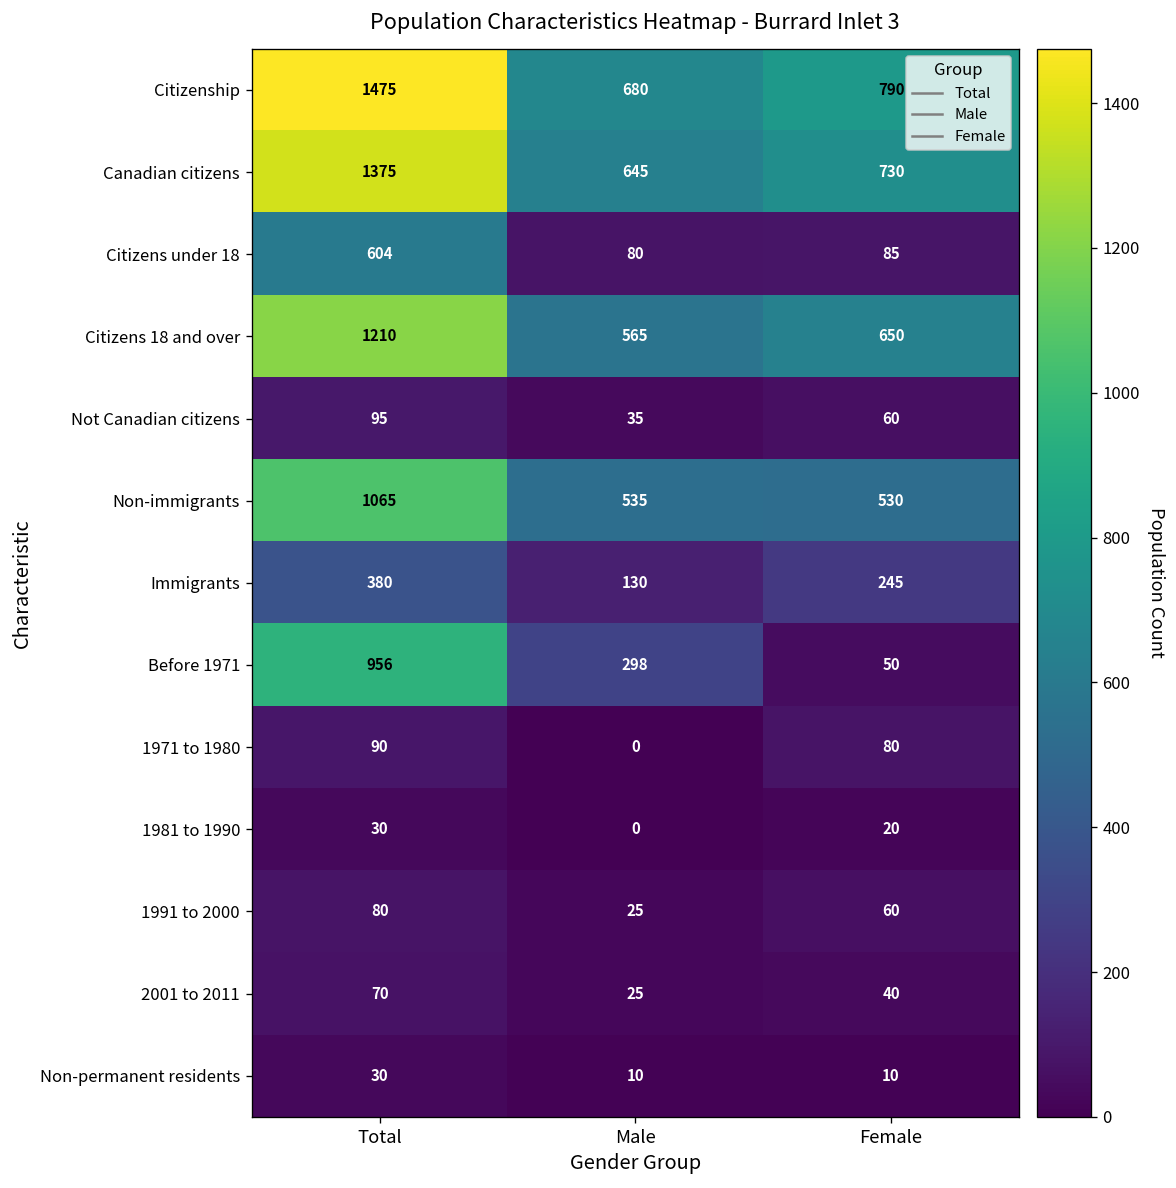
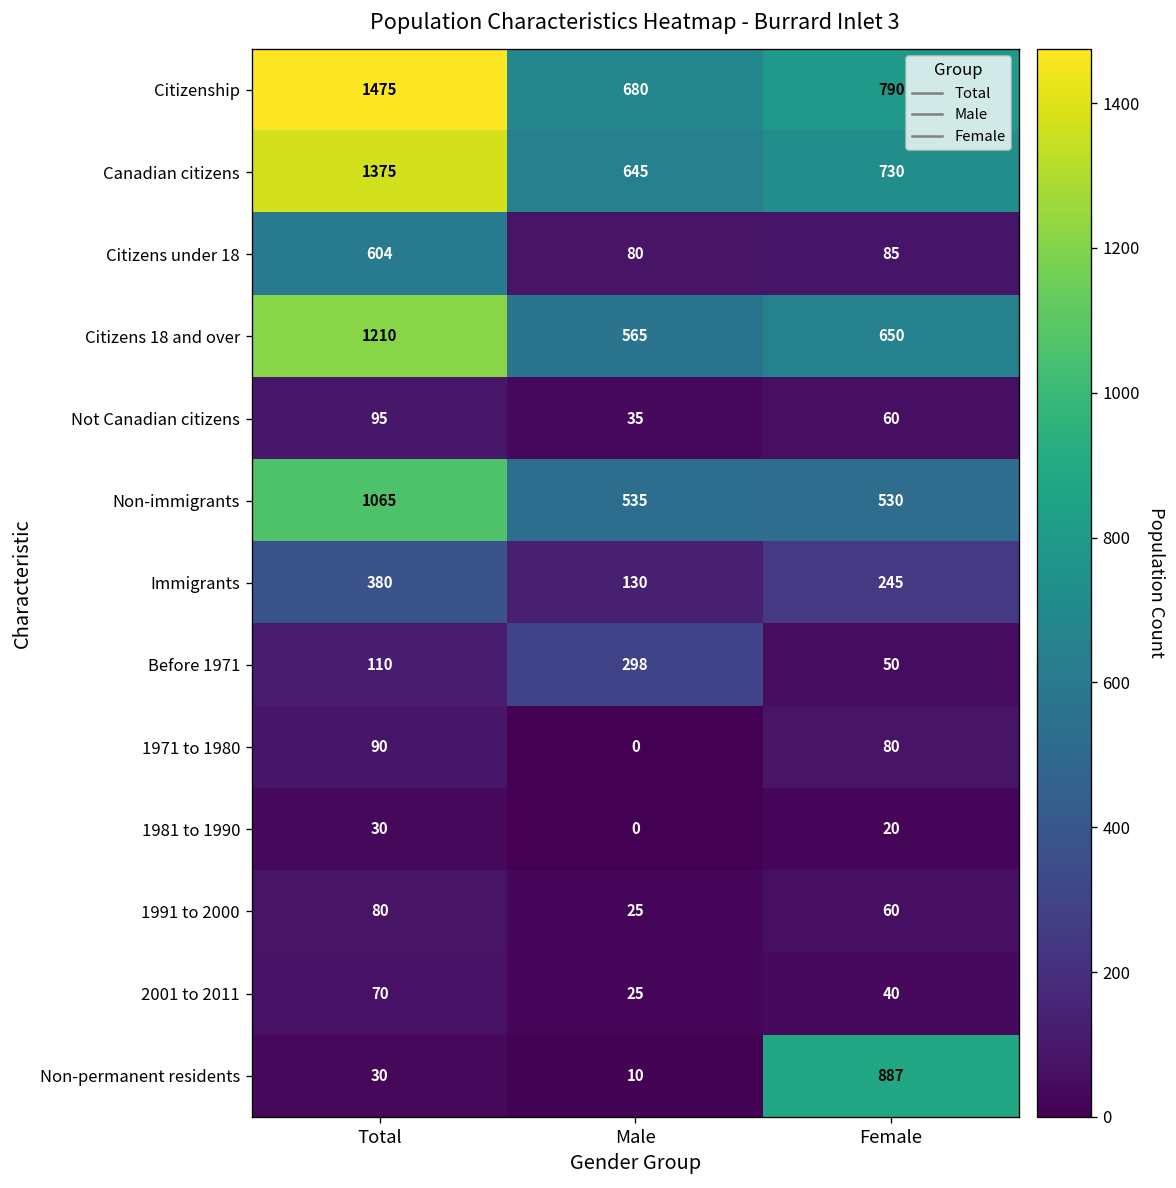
  {
    "Citizenship": {
      "Total": 1475,
      "Male": 680,
      "Female": 790
    },
    "Canadian citizens": {
      "Total": 1375,
      "Male": 645,
      "Female": 730
    },
    "Citizens under 18": {
      "Total": 604,
      "Male": 80,
      "Female": 85
    },
    "Citizens 18 and over": {
      "Total": 1210,
      "Male": 565,
      "Female": 650
    },
    "Not Canadian citizens": {
      "Total": 95,
      "Male": 35,
      "Female": 60
    },
    "Non-immigrants": {
      "Total": 1065,
      "Male": 535,
      "Female": 530
    },
    "Immigrants": {
      "Total": 380,
      "Male": 130,
      "Female": 245
    },
    "Before 1971": {
-     "Total": 956,
+     "Total": 110,
      "Male": 298,
      "Female": 50
    },
    "1971 to 1980": {
      "Total": 90,
      "Male": 0,
      "Female": 80
    },
    "1981 to 1990": {
      "Total": 30,
      "Male": 0,
      "Female": 20
    },
    "1991 to 2000": {
      "Total": 80,
      "Male": 25,
      "Female": 60
    },
    "2001 to 2011": {
      "Total": 70,
      "Male": 25,
      "Female": 40
    },
    "Non-permanent residents": {
      "Total": 30,
      "Male": 10,
-     "Female": 10
+     "Female": 887
    }
  }
